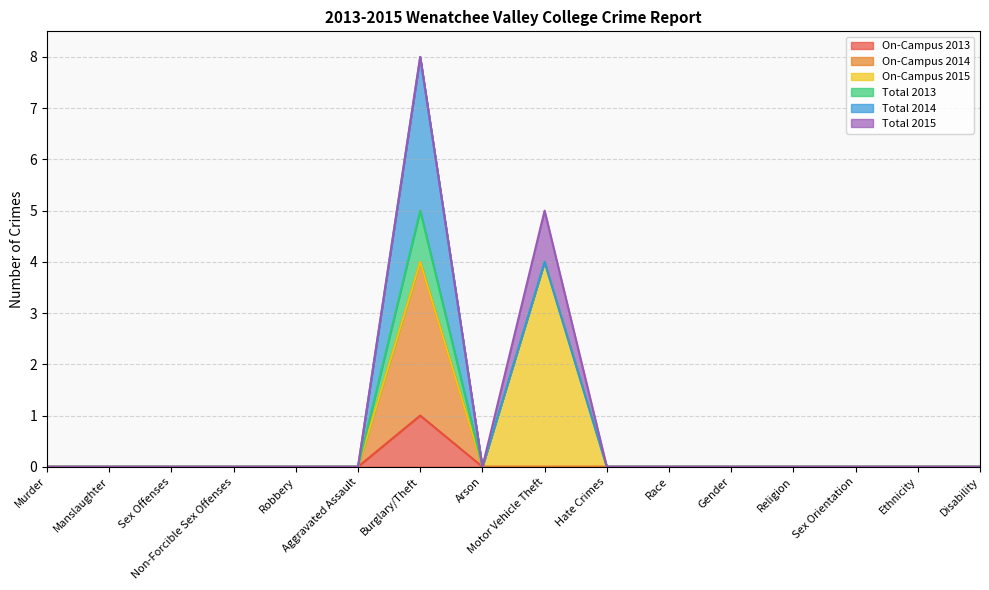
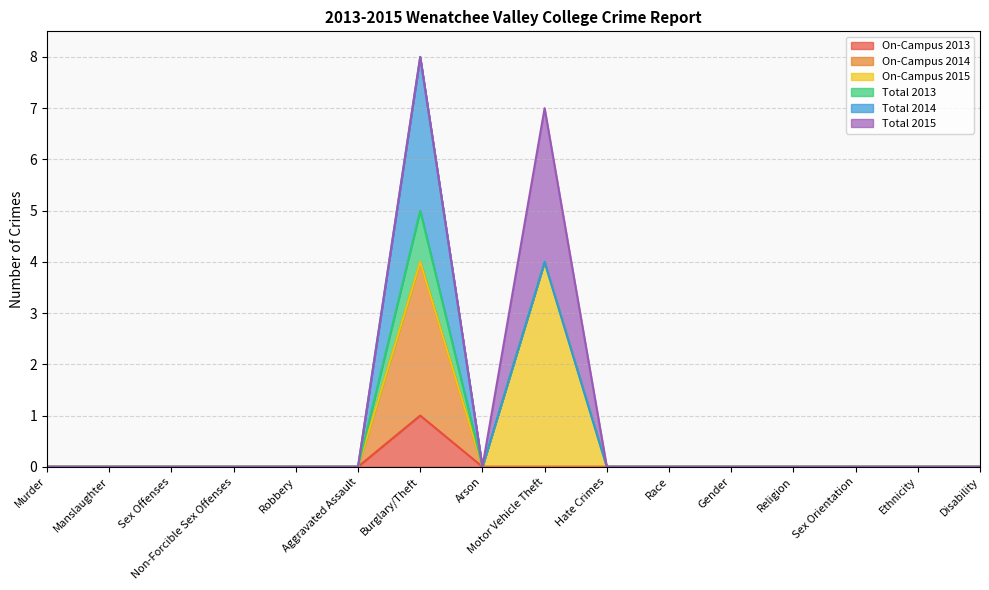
  {
    "Total 2013": {
      "Burglary/Theft": 1
    },
    "Total 2015": {
-     "Motor Vehicle Theft": 1
+     "Motor Vehicle Theft": 3
    }
  }
